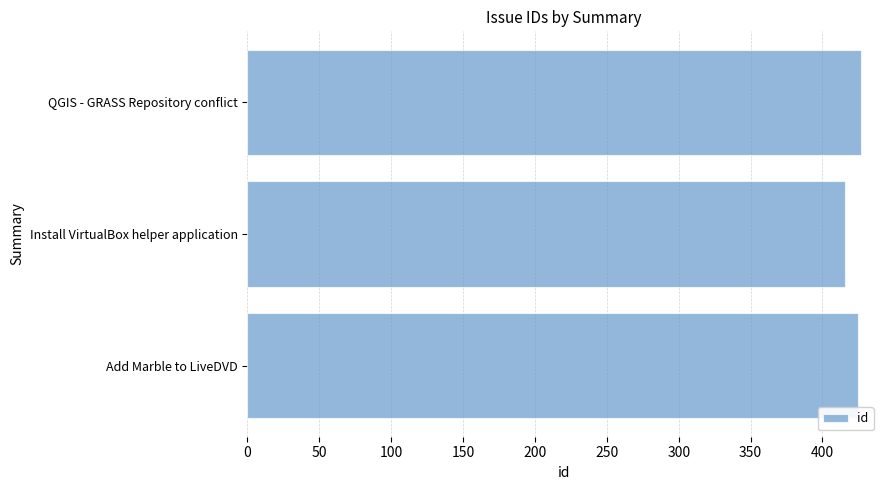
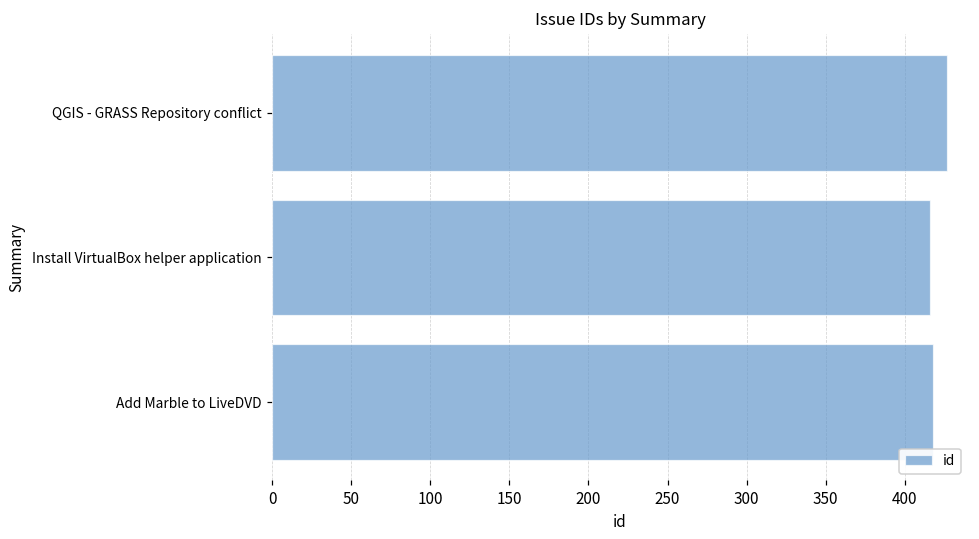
  {
    "QGIS - GRASS Repository conflict": 427,
    "Install VirtualBox helper application": 416,
-   "Add Marble to LiveDVD": 425
+   "Add Marble to LiveDVD": 418
  }
